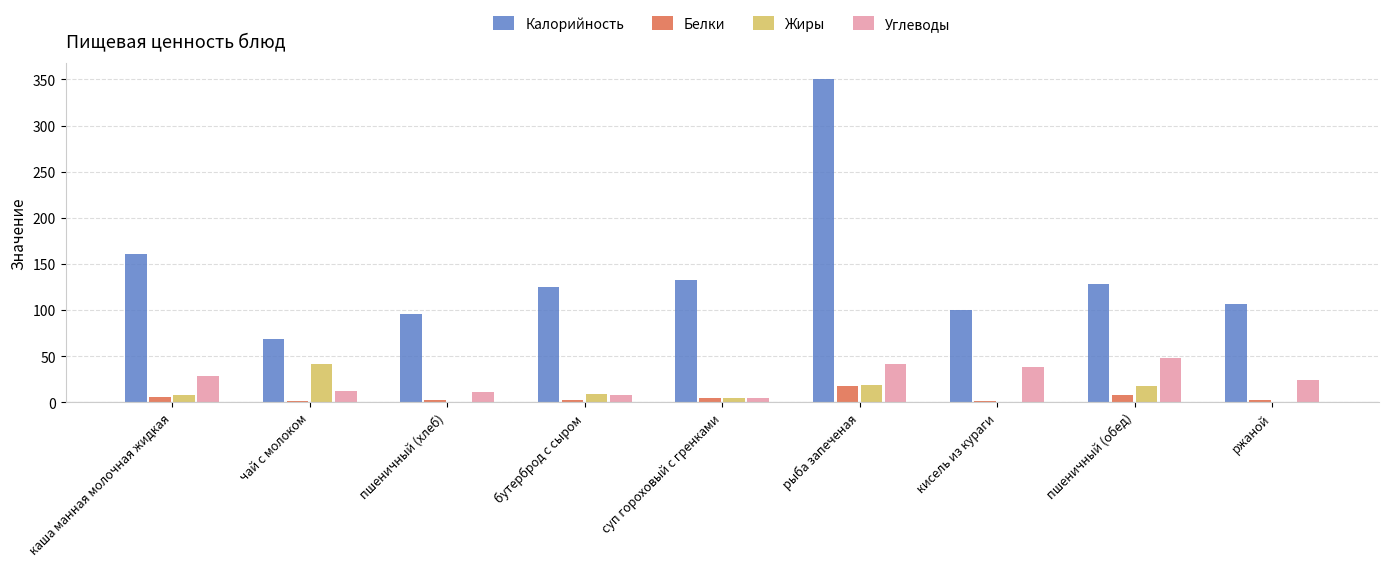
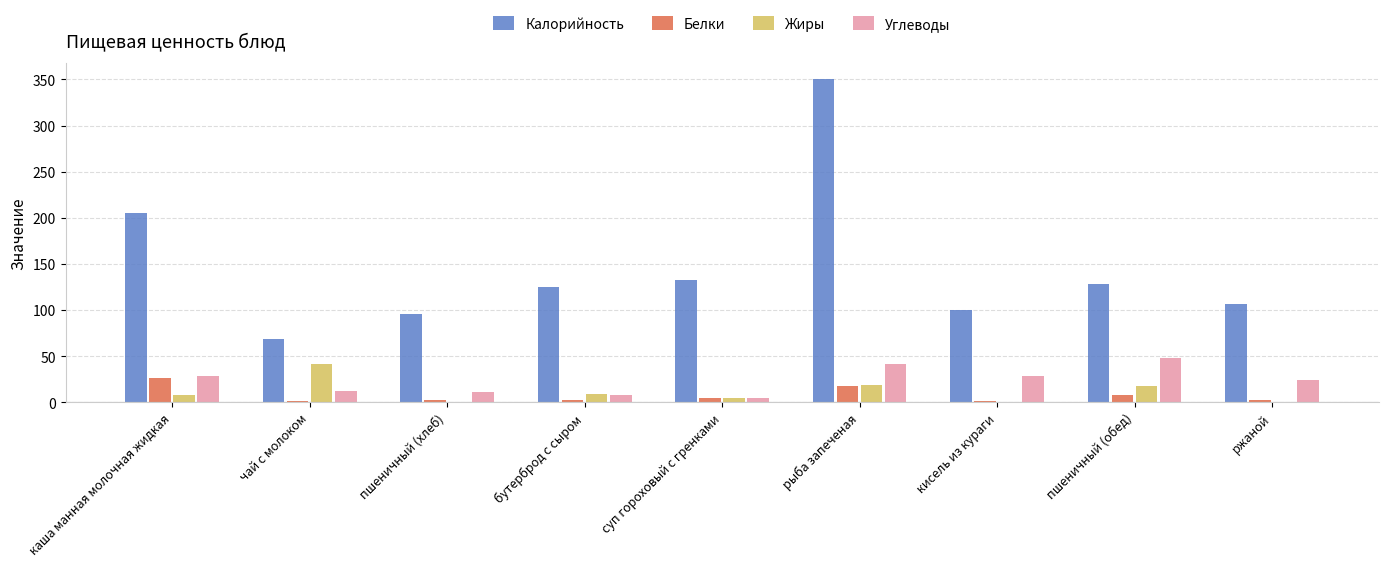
  {
    "Калорийность": {
-     "каша манная молочная жидкая": 160,
+     "каша манная молочная жидкая": 210,
      "чай с молоком": 70,
      "пшеничный (хлеб)": 100,
      "бутерброд с сыром": 130,
      "суп гороховый с гренками": 130,
      "рыба запеченая": 350,
      "кисель из кураги": 100,
      "пшеничный (обед)": 130,
      "ржаной": 110
    },
    "Белки": {
-     "каша манная молочная жидкая": 10,
+     "каша манная молочная жидкая": 30,
      "бутерброд с сыром": 0,
      "суп гороховый с гренками": 10,
      "рыба запеченая": 20,
      "пшеничный (обед)": 10
    },
    "Жиры": {
      "каша манная молочная жидкая": 10,
      "чай с молоком": 40,
      "пшеничный (хлеб)": 0,
      "бутерброд с сыром": 10,
      "суп гороховый с гренками": 10,
      "рыба запеченая": 20,
      "кисель из кураги": 0,
      "пшеничный (обед)": 20,
      "ржаной": 0
    },
    "Углеводы": {
      "каша манная молочная жидкая": 30,
      "чай с молоком": 10,
      "пшеничный (хлеб)": 10,
      "бутерброд с сыром": 10,
      "суп гороховый с гренками": 10,
      "рыба запеченая": 40,
-     "кисель из кураги": 40,
+     "кисель из кураги": 30,
      "пшеничный (обед)": 50,
      "ржаной": 20
    }
  }
